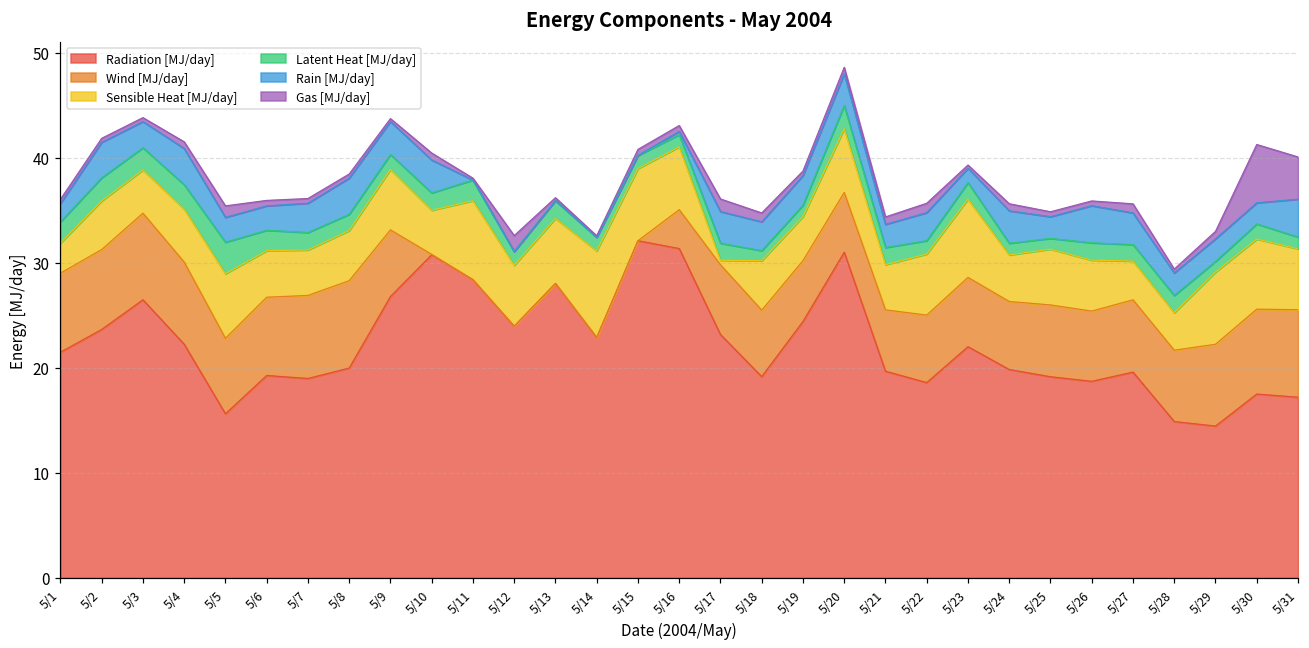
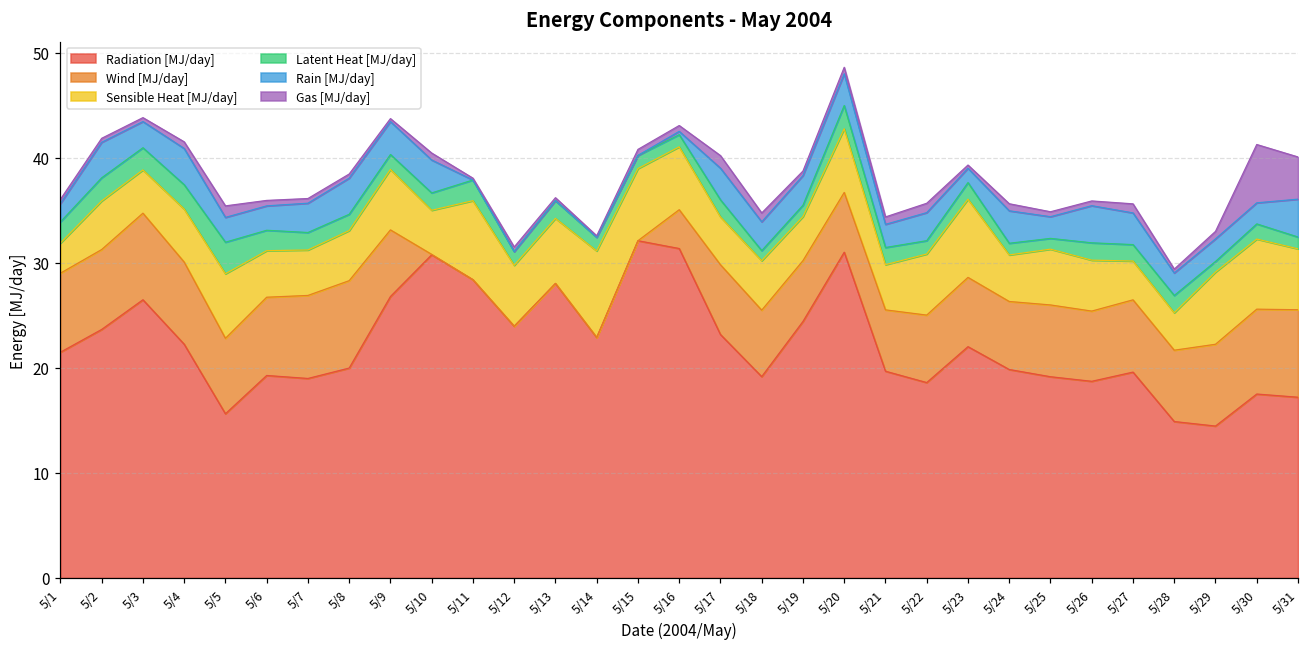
  {
    "Sensible Heat [MJ/day]": {
      "5/1": 3,
      "5/2": 5,
      "5/3": 4,
      "5/4": 5,
      "5/5": 6,
      "5/6": 4,
      "5/7": 4,
      "5/8": 5,
      "5/9": 6,
      "5/10": 4,
      "5/11": 8,
      "5/12": 6,
      "5/13": 6,
      "5/14": 8,
      "5/15": 7,
      "5/16": 6,
-     "5/17": 0,
+     "5/17": 5,
      "5/18": 5,
      "5/19": 4,
      "5/20": 6,
      "5/21": 4,
      "5/22": 6,
      "5/23": 7,
      "5/24": 4,
      "5/25": 5,
      "5/26": 5,
      "5/27": 4,
      "5/28": 4,
      "5/29": 7,
      "5/30": 7,
      "5/31": 6
    },
    "Latent Heat [MJ/day]": {
      "5/1": 2,
      "5/2": 2,
      "5/3": 2,
      "5/4": 2,
      "5/5": 3,
      "5/6": 2,
      "5/7": 2,
      "5/8": 2,
      "5/9": 1,
      "5/10": 2,
      "5/16": 1,
      "5/17": 2,
      "5/18": 1,
      "5/19": 1,
      "5/20": 2,
      "5/21": 2,
      "5/22": 1,
      "5/23": 2,
      "5/24": 1,
      "5/25": 1,
      "5/26": 2,
      "5/27": 2,
      "5/28": 2,
      "5/29": 1,
      "5/30": 1,
      "5/31": 1
    },
    "Rain [MJ/day]": {
      "5/1": 2,
      "5/2": 3,
      "5/3": 2,
      "5/4": 3,
      "5/5": 2,
      "5/6": 2,
      "5/7": 3,
      "5/8": 3,
      "5/9": 3,
      "5/10": 3,
      "5/16": 0,
      "5/17": 3,
      "5/18": 3,
      "5/19": 3,
      "5/20": 3,
      "5/21": 2,
      "5/22": 3,
      "5/23": 1,
      "5/24": 3,
      "5/25": 2,
      "5/26": 4,
      "5/27": 3,
      "5/28": 2,
      "5/29": 2,
      "5/30": 2,
      "5/31": 4
    },
    "Gas [MJ/day]": {
      "5/1": 0,
      "5/2": 0,
      "5/3": 0,
      "5/4": 1,
      "5/5": 1,
      "5/6": 1,
      "5/7": 0,
      "5/8": 0,
      "5/9": 0,
      "5/10": 1,
-     "5/12": 2,
+     "5/12": 0,
      "5/13": 0,
      "5/15": 1,
      "5/16": 1,
      "5/17": 1,
      "5/18": 1,
      "5/19": 0,
      "5/20": 1,
      "5/21": 1,
      "5/22": 1,
      "5/23": 0,
      "5/24": 1,
      "5/25": 0,
      "5/26": 0,
      "5/27": 1,
      "5/28": 0,
      "5/29": 1,
      "5/30": 6,
      "5/31": 4
    }
  }
